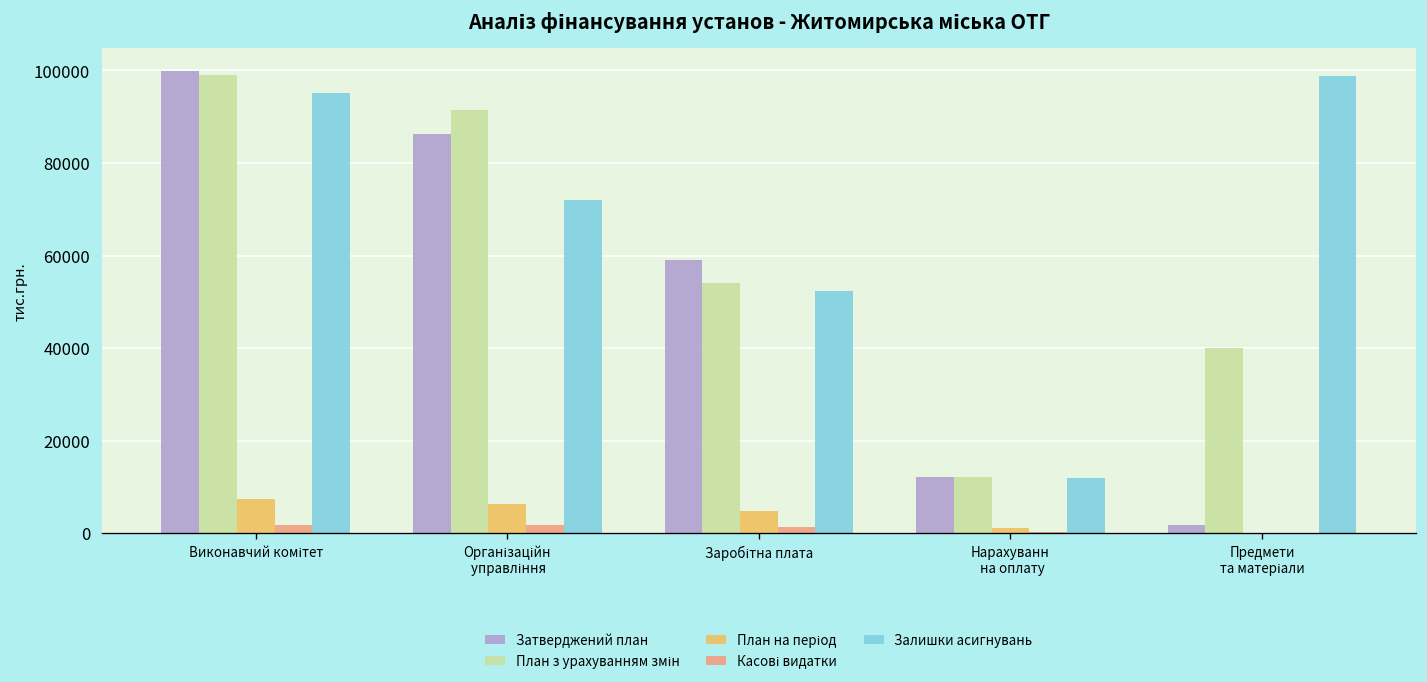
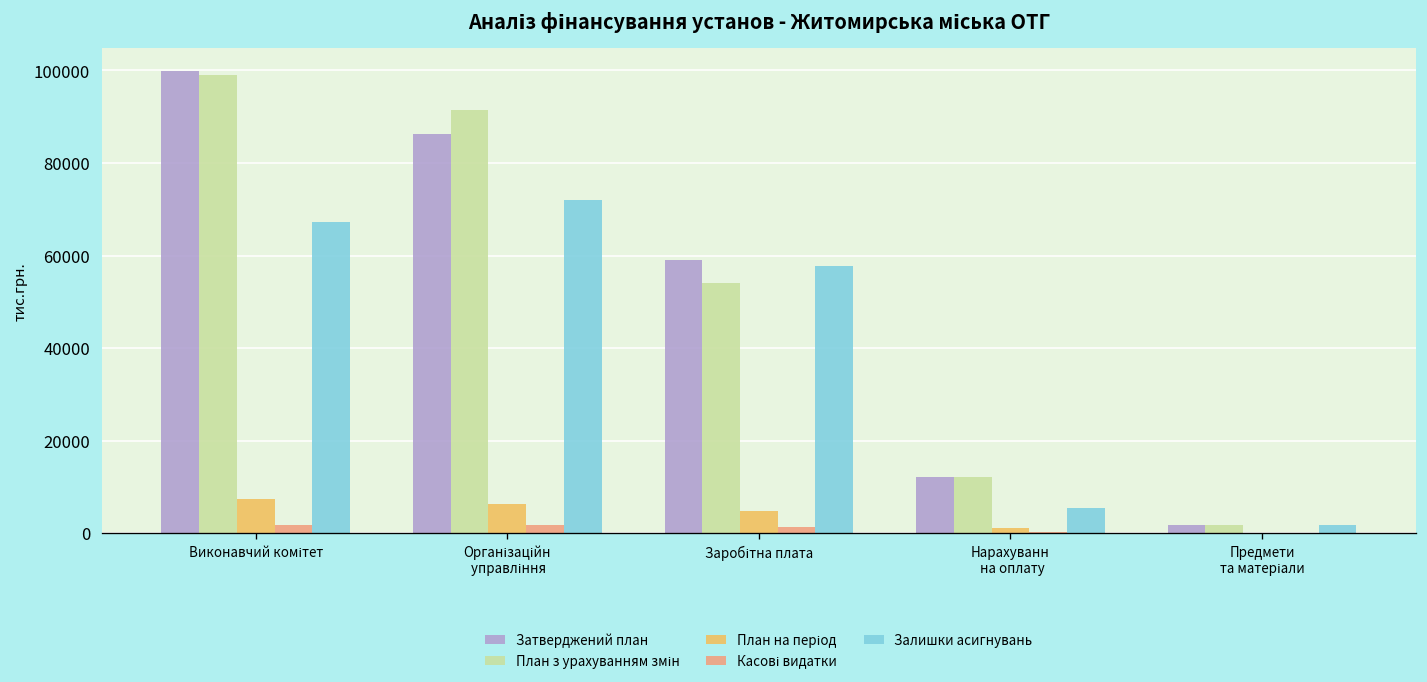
  {
    "Затверджений план": {
      "Виконавчий комітет": 100000,
      "Організаційн управління": 86000,
      "Заробітна плата": 59000,
      "Нарахуванн на оплату": 12000,
      "Предмети та матеріали": 2000
    },
    "План з урахуванням змін": {
      "Виконавчий комітет": 99000,
      "Організаційн управління": 91000,
      "Заробітна плата": 54000,
      "Нарахуванн на оплату": 12000,
-     "Предмети та матеріали": 40000
+     "Предмети та матеріали": 2000
    },
    "Залишки асигнувань": {
-     "Виконавчий комітет": 95000,
+     "Виконавчий комітет": 67000,
      "Організаційн управління": 72000,
-     "Заробітна плата": 52000,
-     "Нарахуванн на оплату": 12000,
-     "Предмети та матеріали": 99000
+     "Заробітна плата": 58000,
+     "Нарахуванн на оплату": 5000,
+     "Предмети та матеріали": 2000
    }
  }
